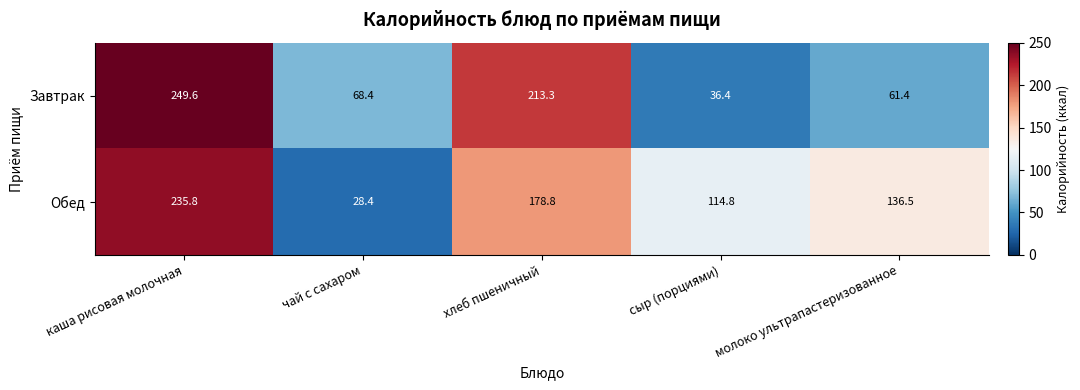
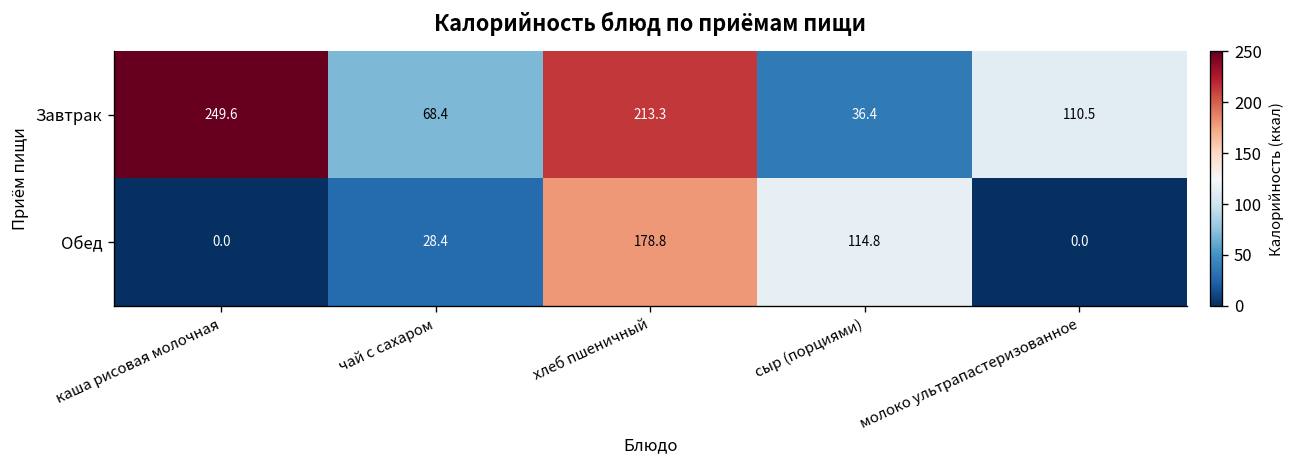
  {
    "Завтрак": {
      "каша рисовая молочная": 249.6,
      "чай с сахаром": 68.4,
      "хлеб пшеничный": 213.3,
      "сыр (порциями)": 36.4,
-     "молоко ультрапастеризованное": 61.4
+     "молоко ультрапастеризованное": 110.5
    },
    "Обед": {
-     "каша рисовая молочная": 235.8,
+     "каша рисовая молочная": 0.0,
      "чай с сахаром": 28.4,
      "хлеб пшеничный": 178.8,
      "сыр (порциями)": 114.8,
-     "молоко ультрапастеризованное": 136.5
+     "молоко ультрапастеризованное": 0.0
    }
  }
